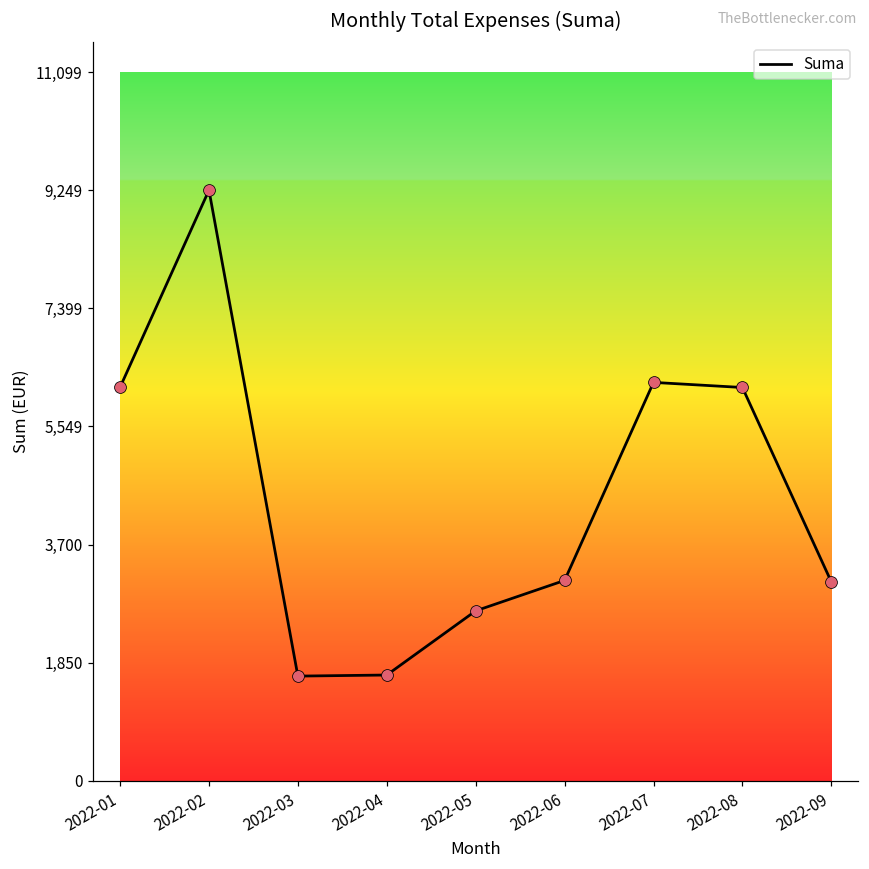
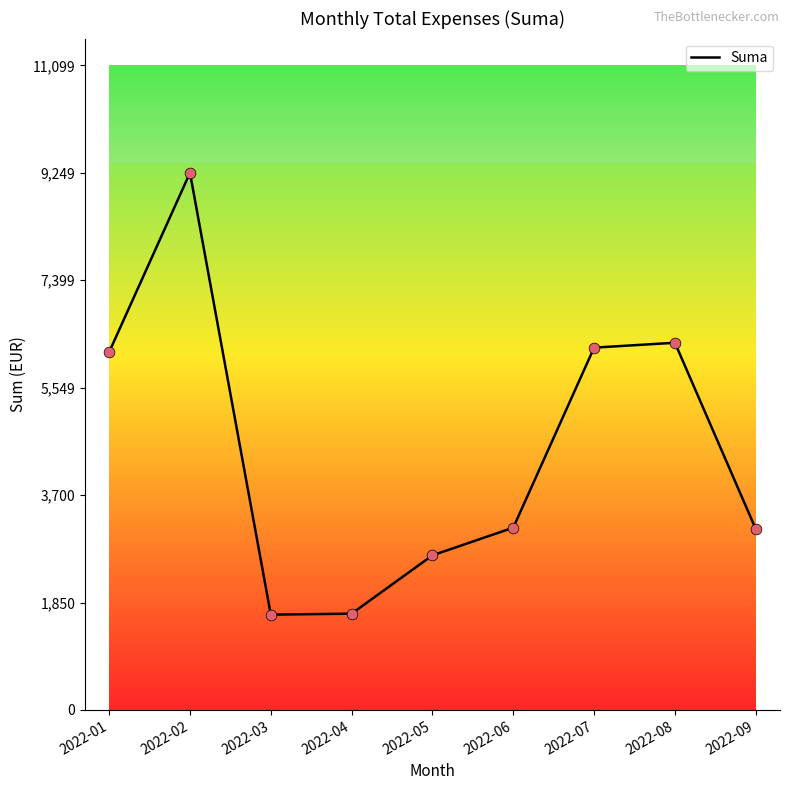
  {
    "2022-01": "6,200",
    "2022-02": "9,200",
    "2022-03": "1,600",
    "2022-04": "1,700",
    "2022-05": "2,700",
    "2022-06": "3,100",
    "2022-07": "6,200",
-   "2022-08": "6,200",
+   "2022-08": "6,300",
    "2022-09": "3,100"
  }
